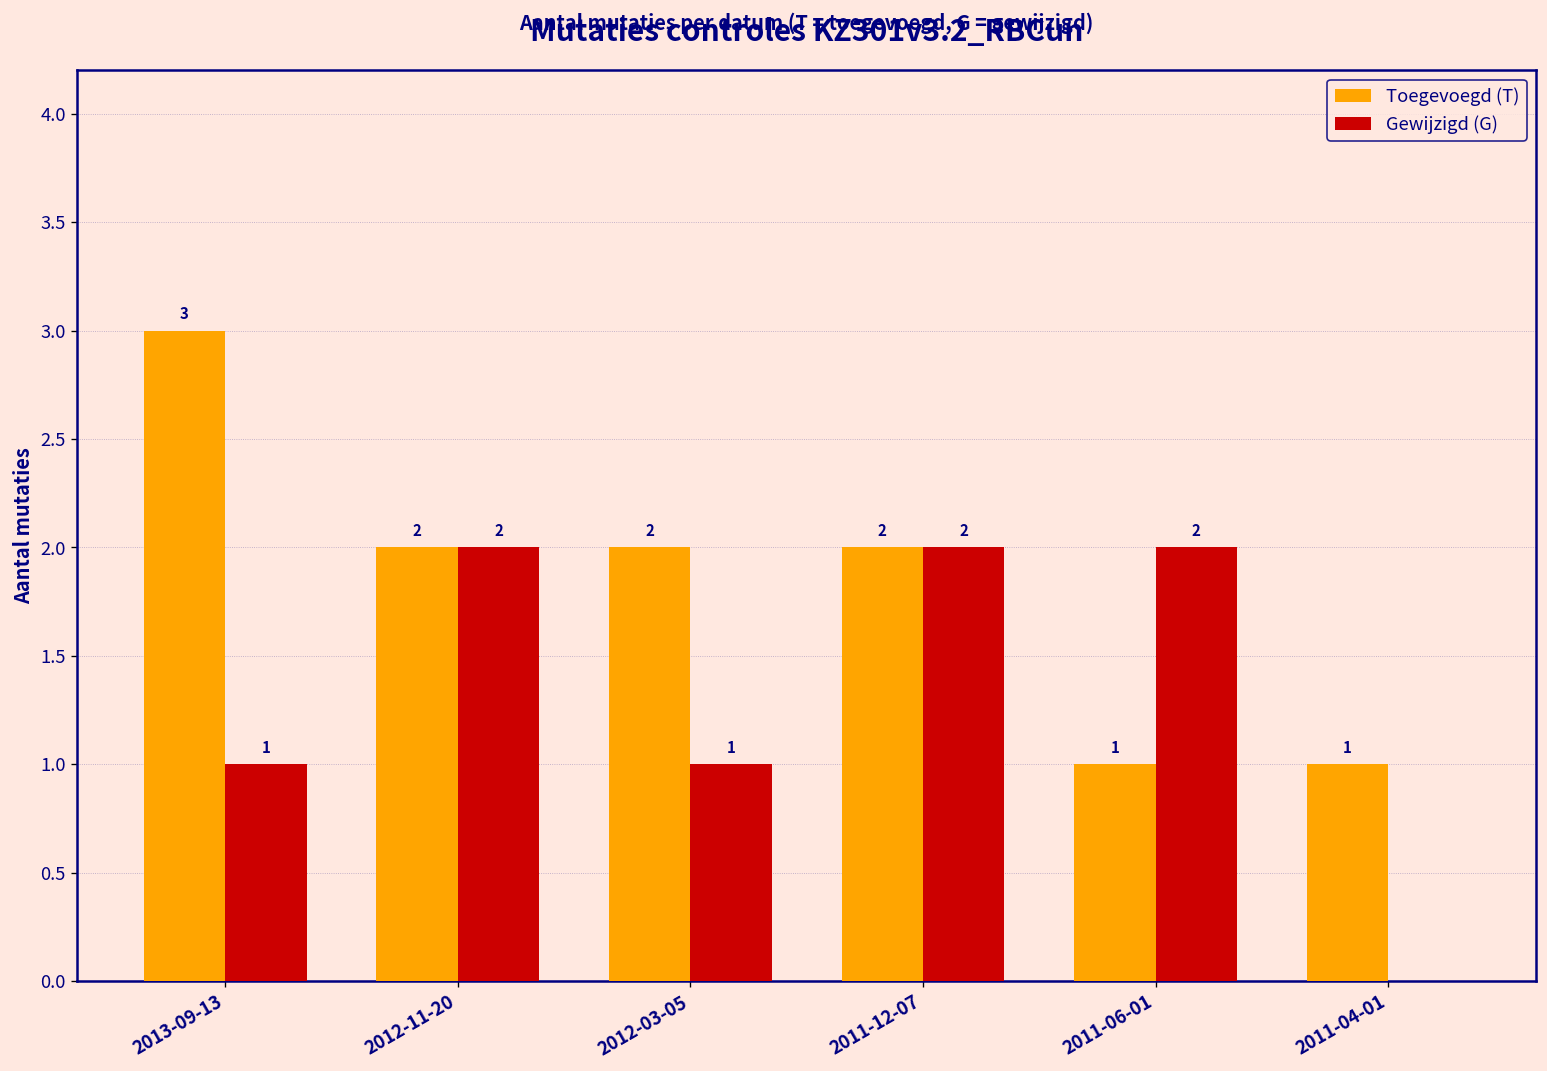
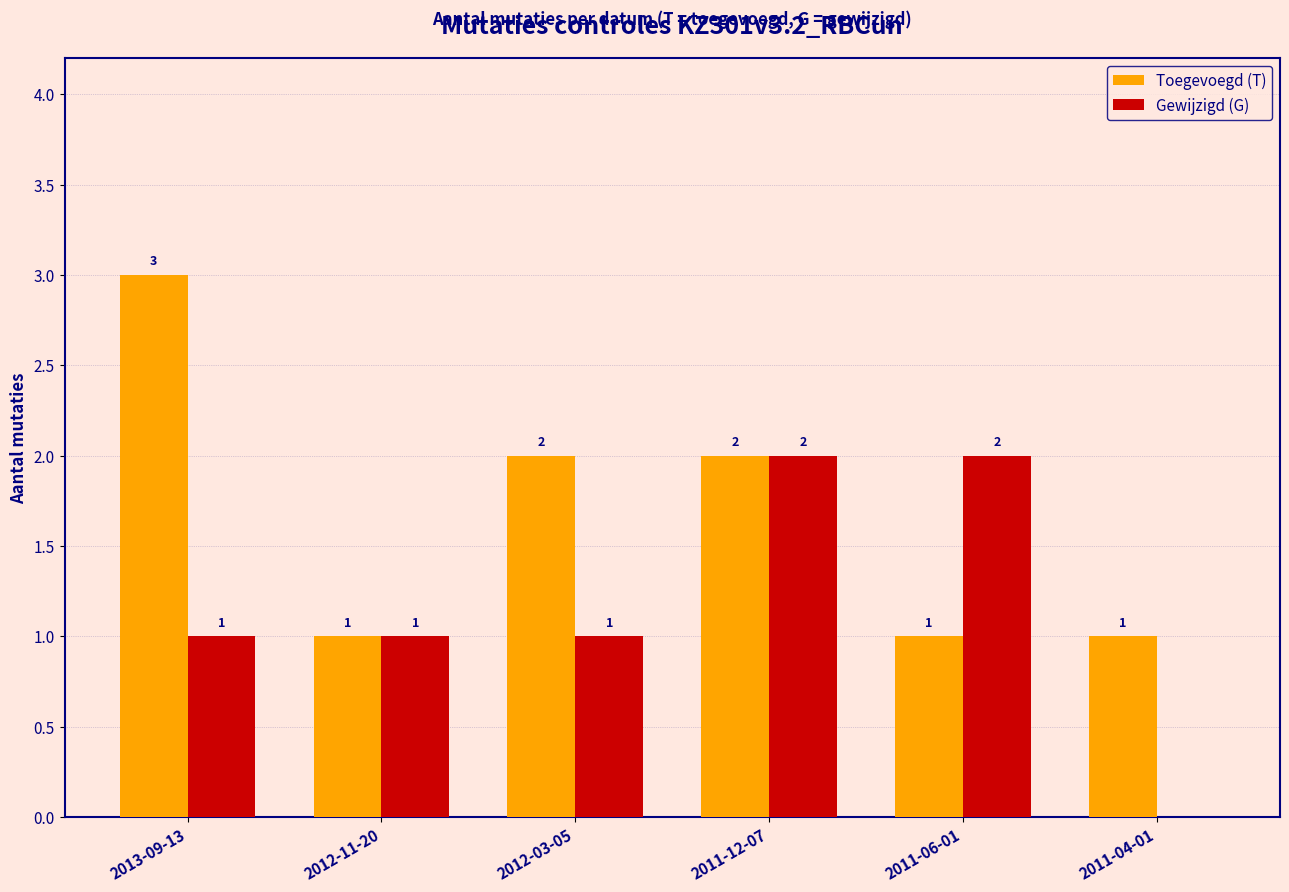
  {
    "Toegevoegd (T)": {
      "2013-09-13": 3,
-     "2012-11-20": 2,
+     "2012-11-20": 1,
      "2012-03-05": 2,
      "2011-12-07": 2,
      "2011-06-01": 1,
      "2011-04-01": 1
    },
    "Gewijzigd (G)": {
      "2013-09-13": 1,
-     "2012-11-20": 2,
+     "2012-11-20": 1,
      "2012-03-05": 1,
      "2011-12-07": 2,
      "2011-06-01": 2
    }
  }
